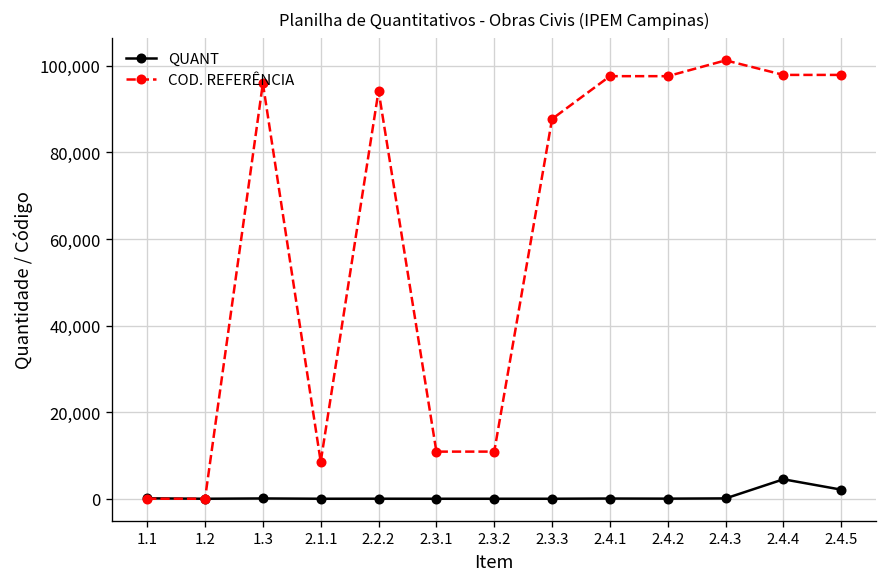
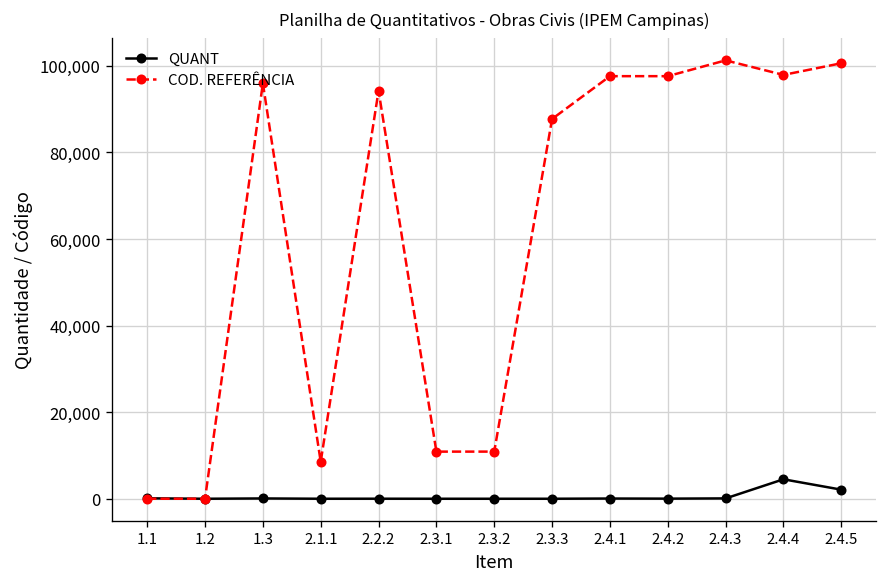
  {
    "QUANT": {
      "1.3": "0",
      "2.1.1": "0",
      "2.2.2": "0",
      "2.3.1": "0",
      "2.3.2": "0",
      "2.3.3": "0",
      "2.4.1": "0",
      "2.4.2": "0",
      "2.4.3": "0",
      "2.4.4": "4,000",
      "2.4.5": "2,000"
    },
    "COD. REFERÊNCIA": {
      "1.3": "96,000",
      "2.1.1": "9,000",
      "2.2.2": "94,000",
      "2.3.1": "11,000",
      "2.3.2": "11,000",
      "2.3.3": "88,000",
      "2.4.1": "98,000",
      "2.4.2": "98,000",
      "2.4.3": "101,000",
      "2.4.4": "98,000",
-     "2.4.5": "98,000"
+     "2.4.5": "101,000"
    }
  }
